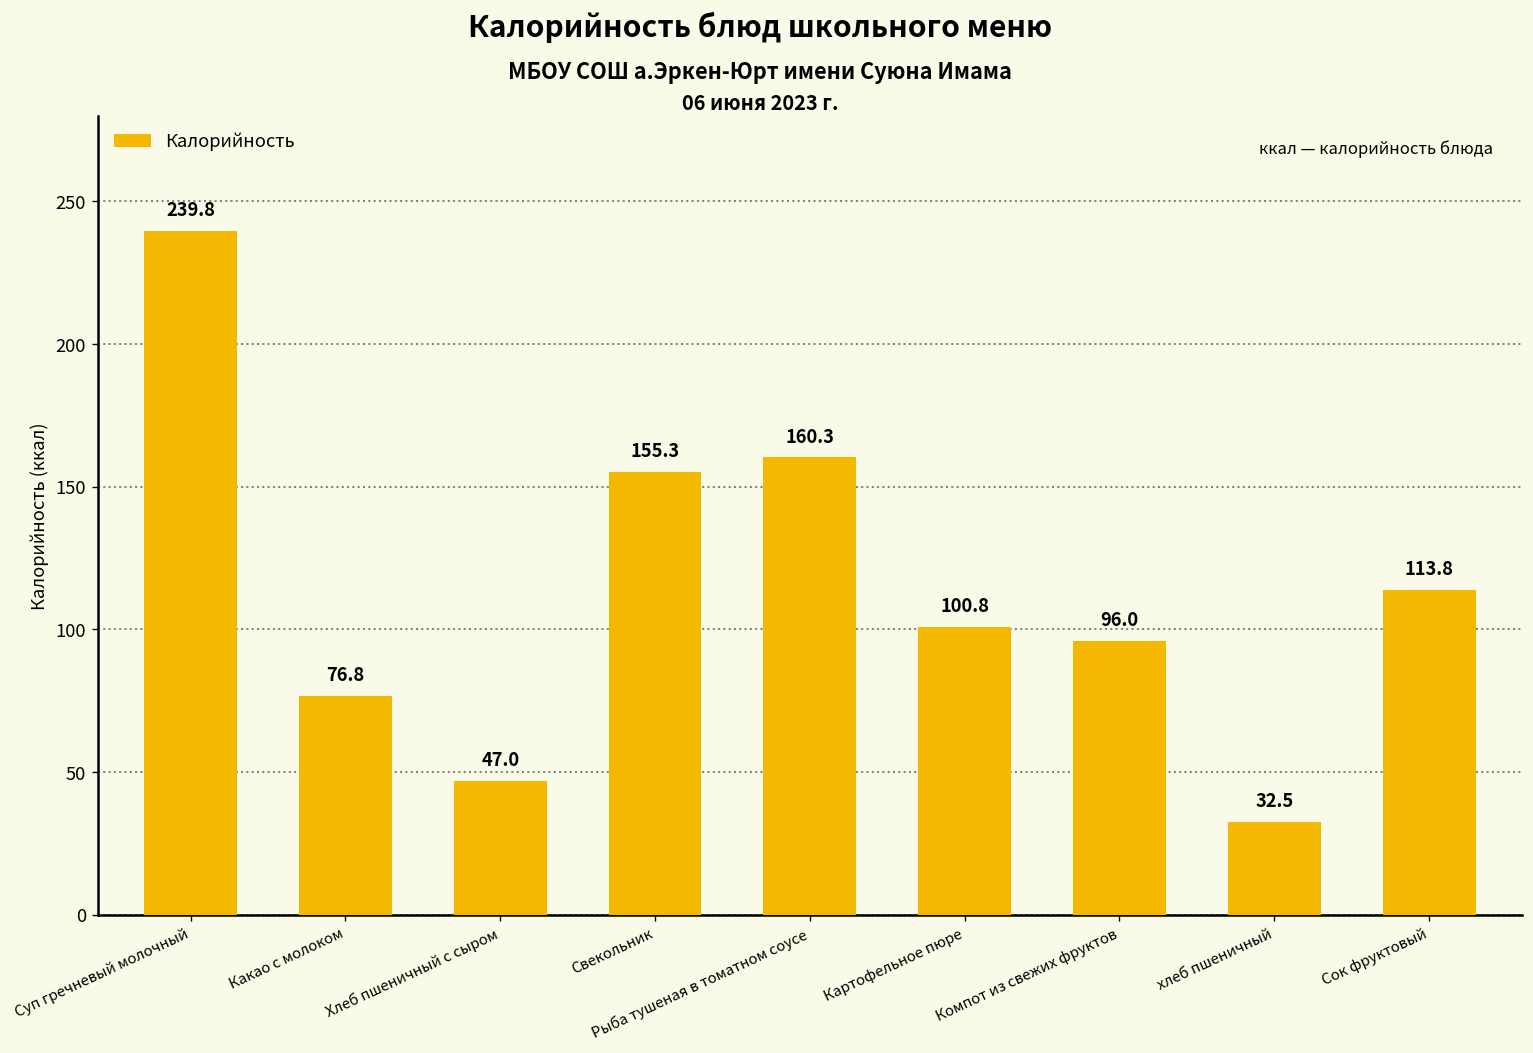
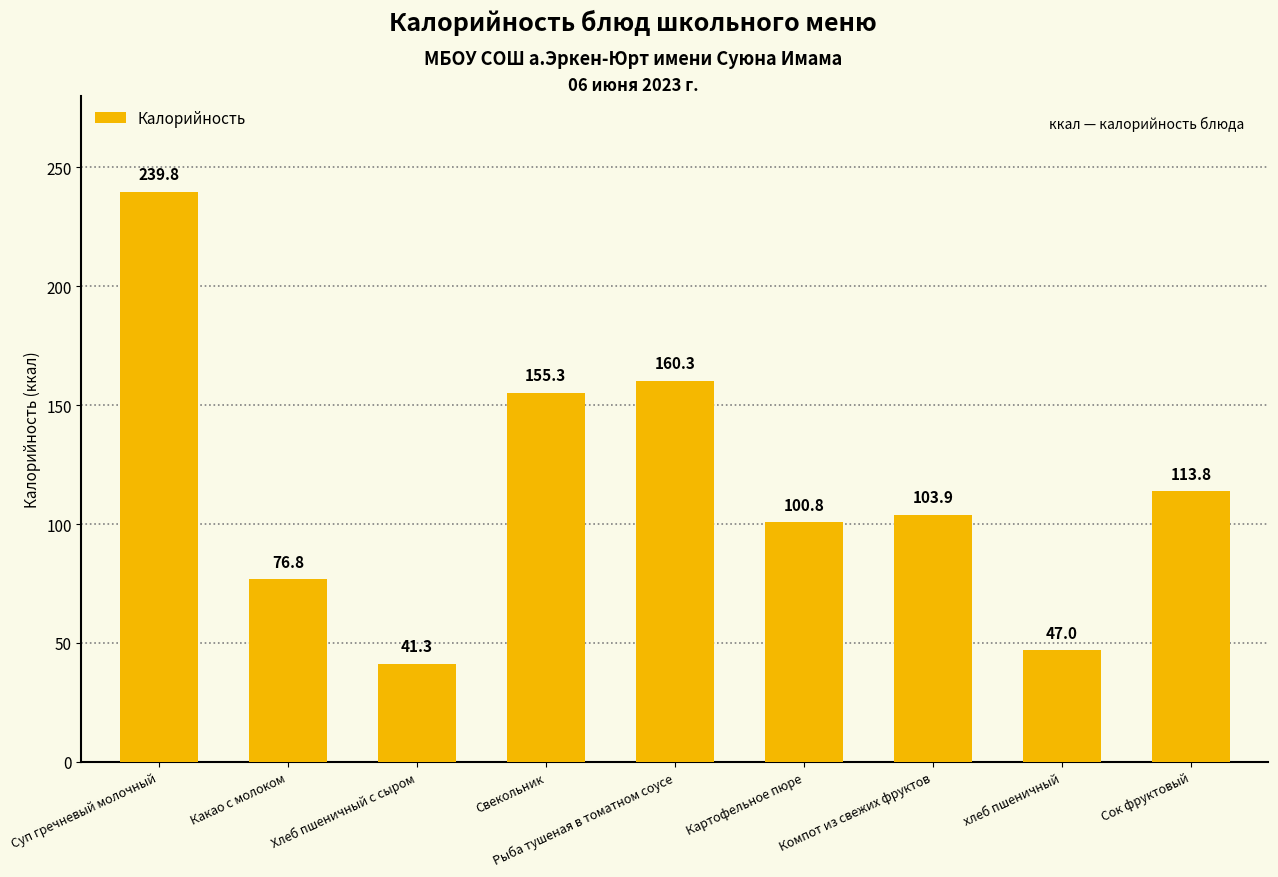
  {
    "Суп гречневый молочный": 239.8,
    "Какао с молоком": 76.8,
-   "Хлеб пшеничный с сыром": 47.0,
+   "Хлеб пшеничный с сыром": 41.3,
    "Свекольник": 155.3,
    "Рыба тушеная в томатном соусе": 160.3,
    "Картофельное пюре": 100.8,
-   "Компот из свежих фруктов": 96.0,
-   "хлеб пшеничный": 32.5,
+   "Компот из свежих фруктов": 103.9,
+   "хлеб пшеничный": 47.0,
    "Сок фруктовый": 113.8
  }
